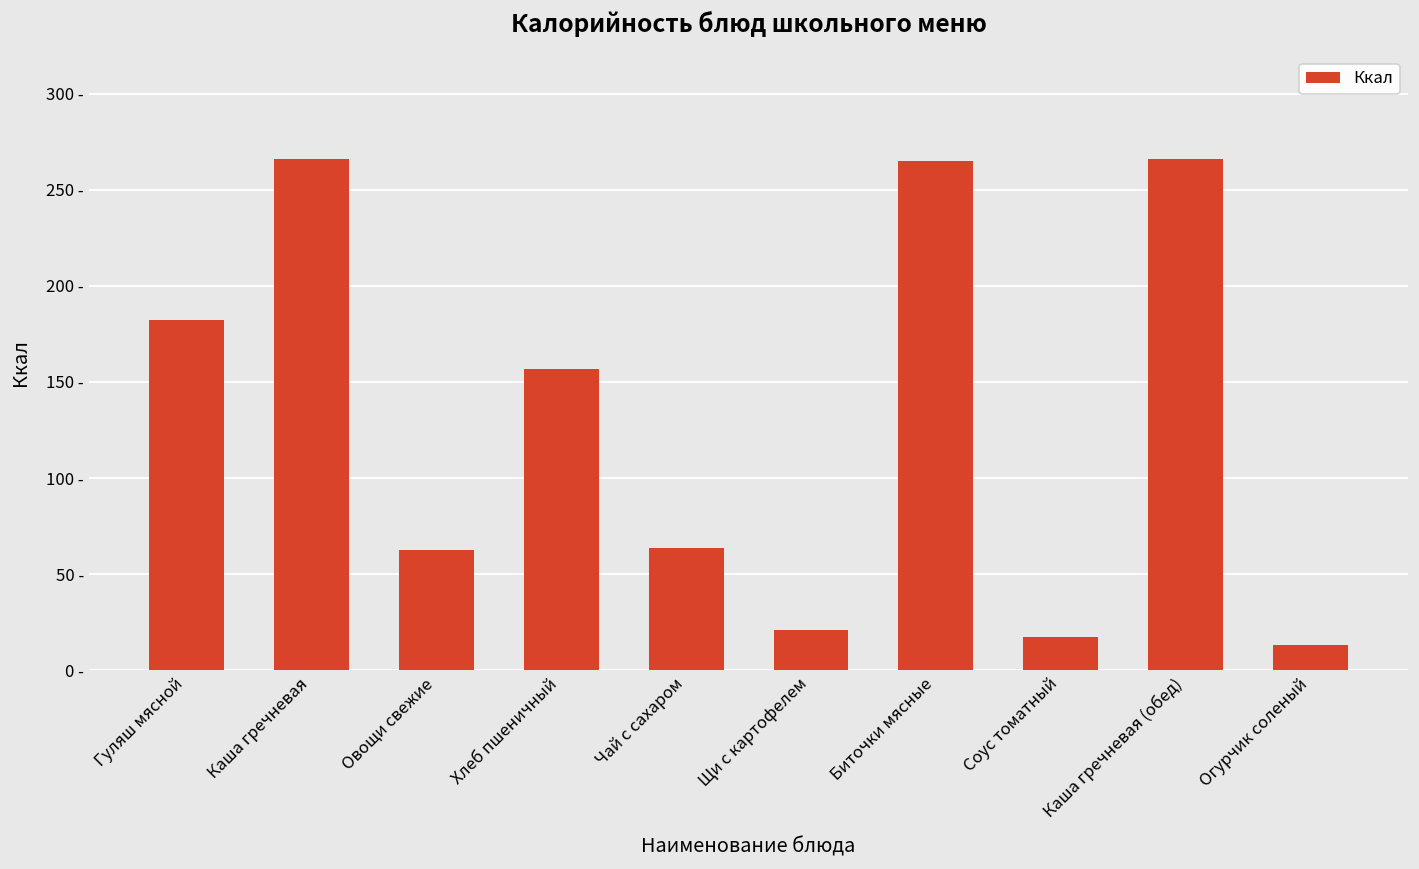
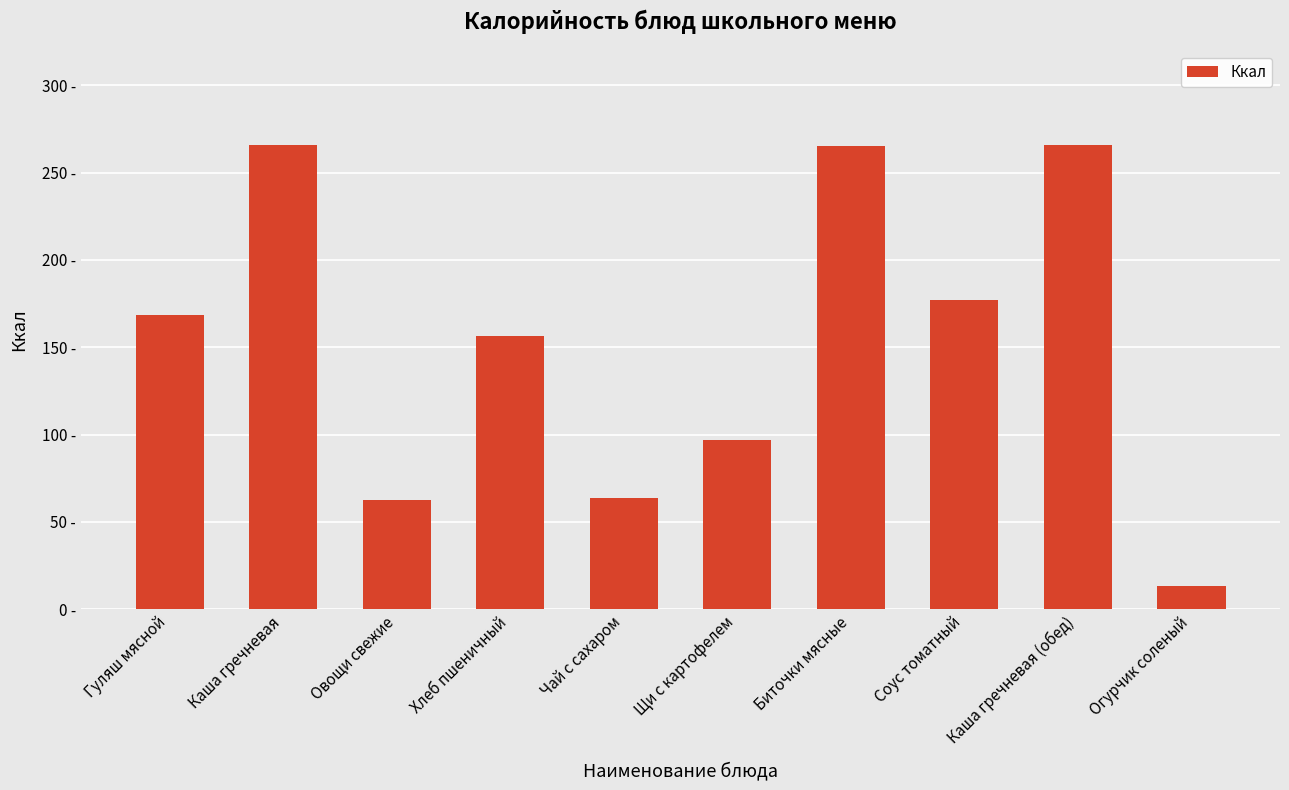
  {
-   "Гуляш мясной": "182 -",
+   "Гуляш мясной": "168 -",
    "Каша гречневая": "266 -",
    "Овощи свежие": "62 -",
    "Хлеб пшеничный": "157 -",
    "Чай с сахаром": "64 -",
-   "Щи с картофелем": "21 -",
+   "Щи с картофелем": "97 -",
    "Биточки мясные": "265 -",
-   "Соус томатный": "17 -",
+   "Соус томатный": "177 -",
    "Каша гречневая (обед)": "266 -",
    "Огурчик соленый": "13 -"
  }
